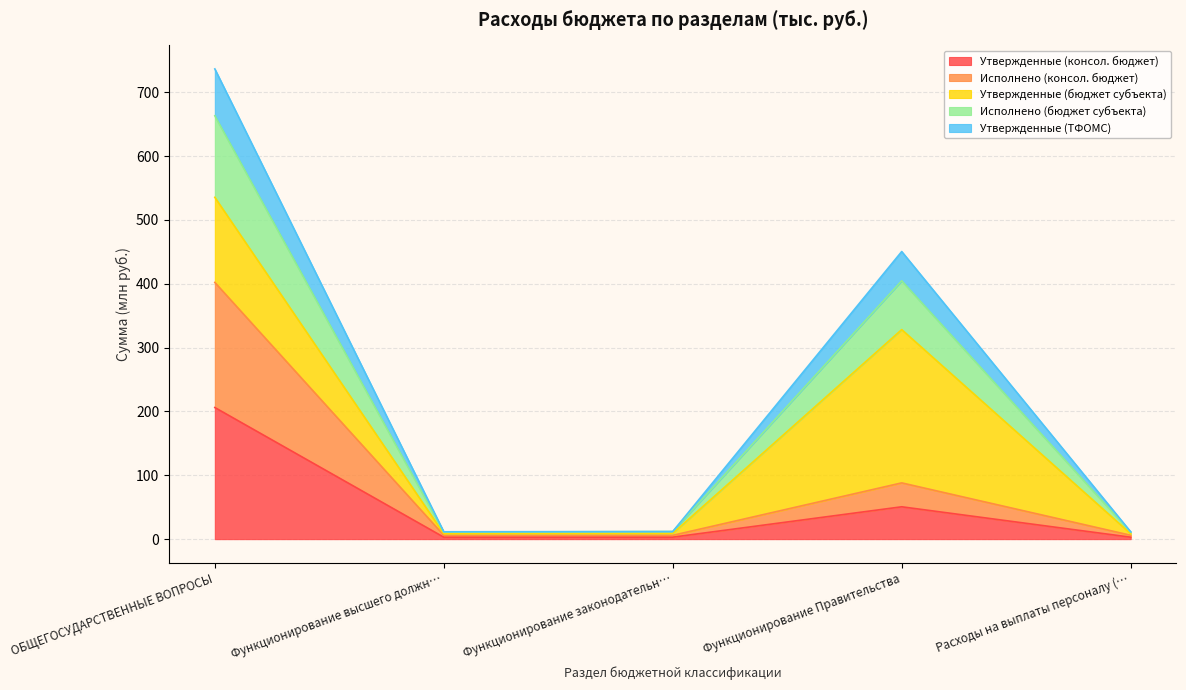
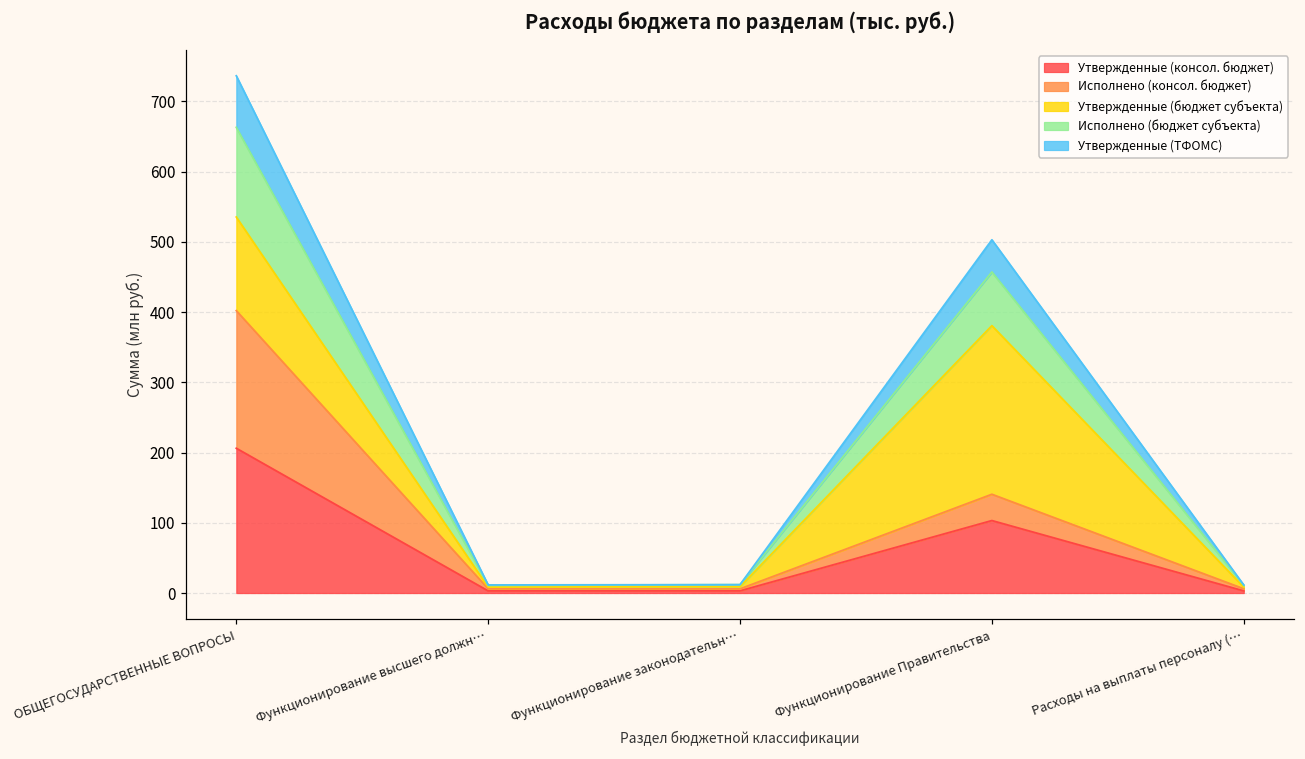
  {
    "Утвержденные (консол. бюджет)": {
      "ОБЩЕГОСУДАРСТВЕННЫЕ ВОПРОСЫ": 210,
-     "Функционирование Правительства": 50
+     "Функционирование Правительства": 100
    },
    "Исполнено (консол. бюджет)": {
      "ОБЩЕГОСУДАРСТВЕННЫЕ ВОПРОСЫ": 200,
      "Функционирование Правительства": 40
    },
    "Утвержденные (бюджет субъекта)": {
      "ОБЩЕГОСУДАРСТВЕННЫЕ ВОПРОСЫ": 130,
      "Функционирование Правительства": 240
    },
    "Исполнено (бюджет субъекта)": {
      "ОБЩЕГОСУДАРСТВЕННЫЕ ВОПРОСЫ": 130,
      "Функционирование Правительства": 80
    },
    "Утвержденные (ТФОМС)": {
      "ОБЩЕГОСУДАРСТВЕННЫЕ ВОПРОСЫ": 70,
      "Функционирование Правительства": 50
    }
  }
